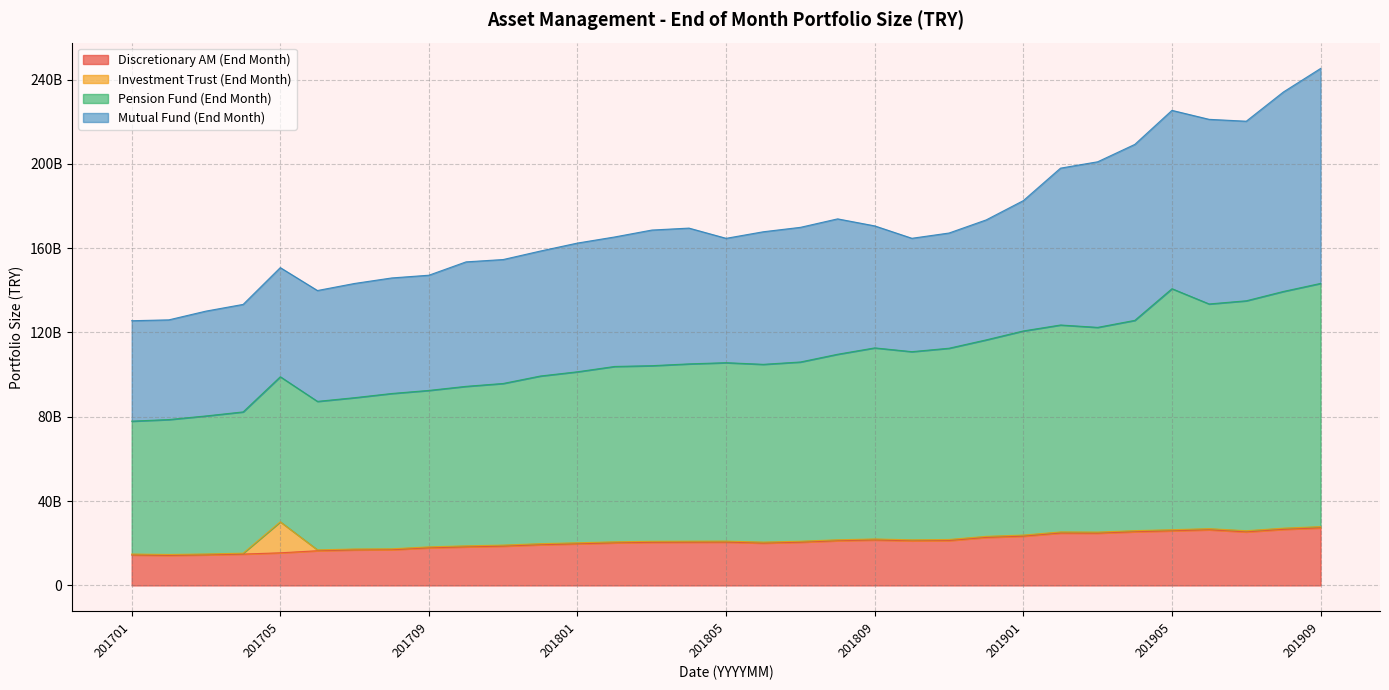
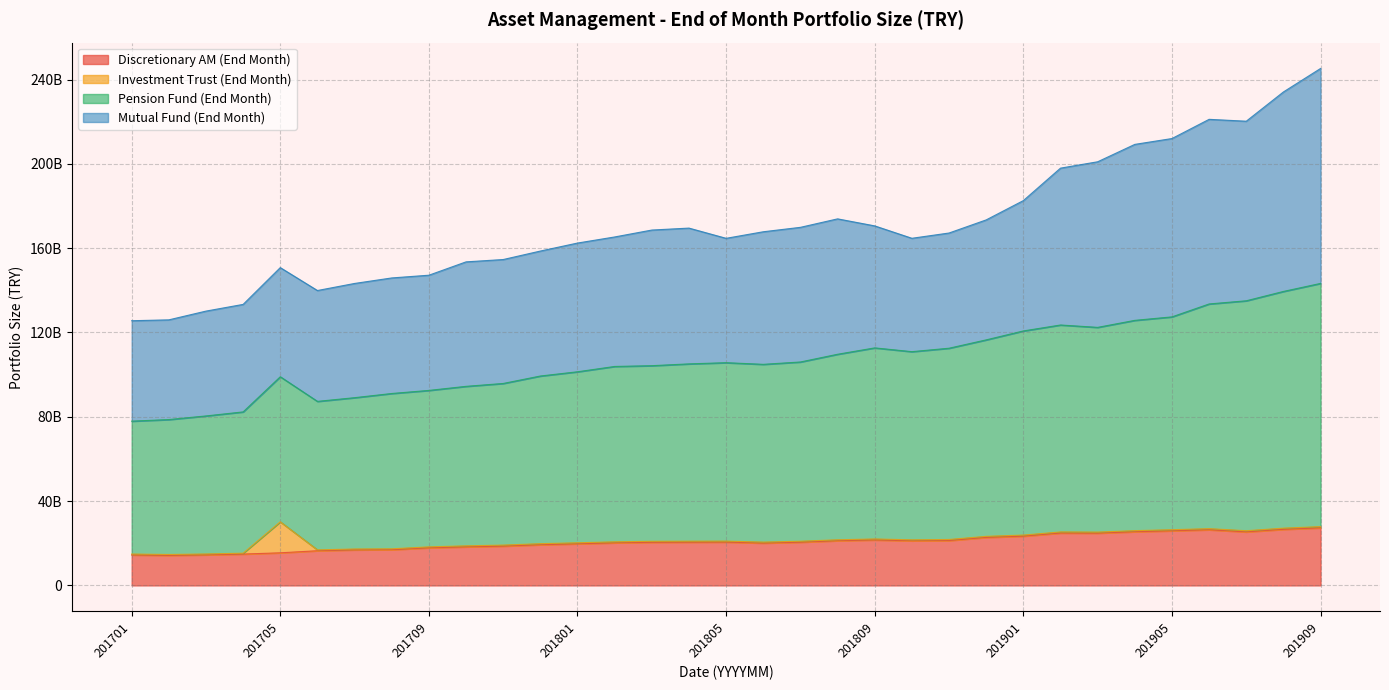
  {
    "Discretionary AM (End Month)": {
      "201705": 15000000000
    },
    "Investment Trust (End Month)": {
      "201705": 15000000000
    },
    "Pension Fund (End Month)": {
      "201701": 63000000000,
      "201705": 69000000000,
      "201709": 74000000000,
      "201801": 81000000000,
      "201805": 85000000000,
      "201809": 91000000000,
      "201901": 97000000000,
-     "201905": 114000000000,
+     "201905": 101000000000,
      "201909": 115000000000
    },
    "Mutual Fund (End Month)": {
      "201701": 48000000000,
      "201705": 52000000000,
      "201709": 55000000000,
      "201801": 61000000000,
      "201805": 59000000000,
      "201809": 58000000000,
      "201901": 62000000000,
      "201905": 85000000000,
      "201909": 102000000000
    }
  }
